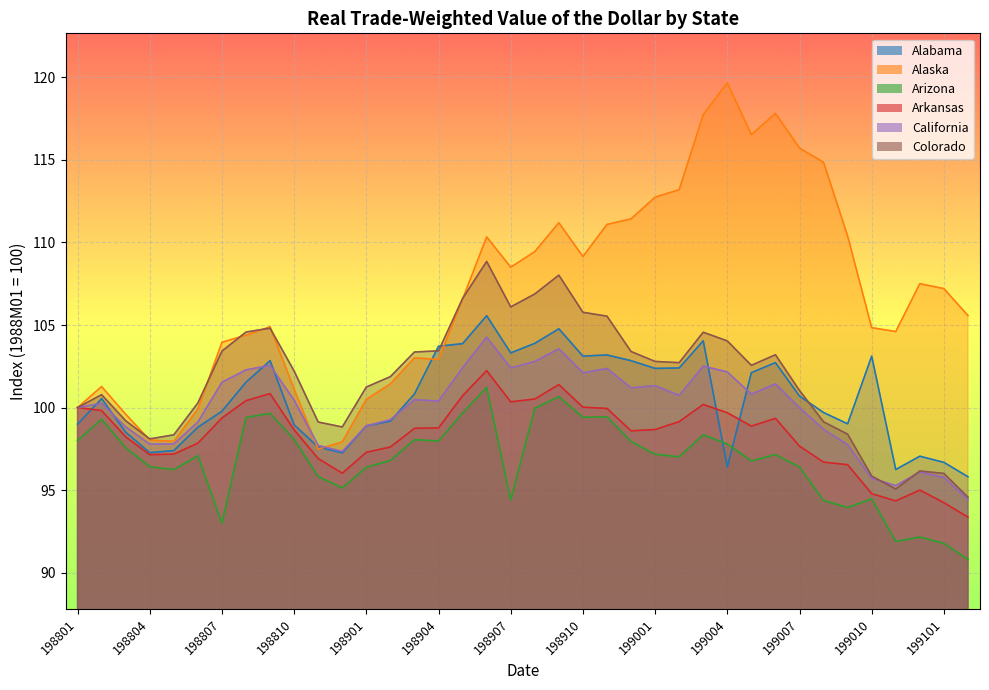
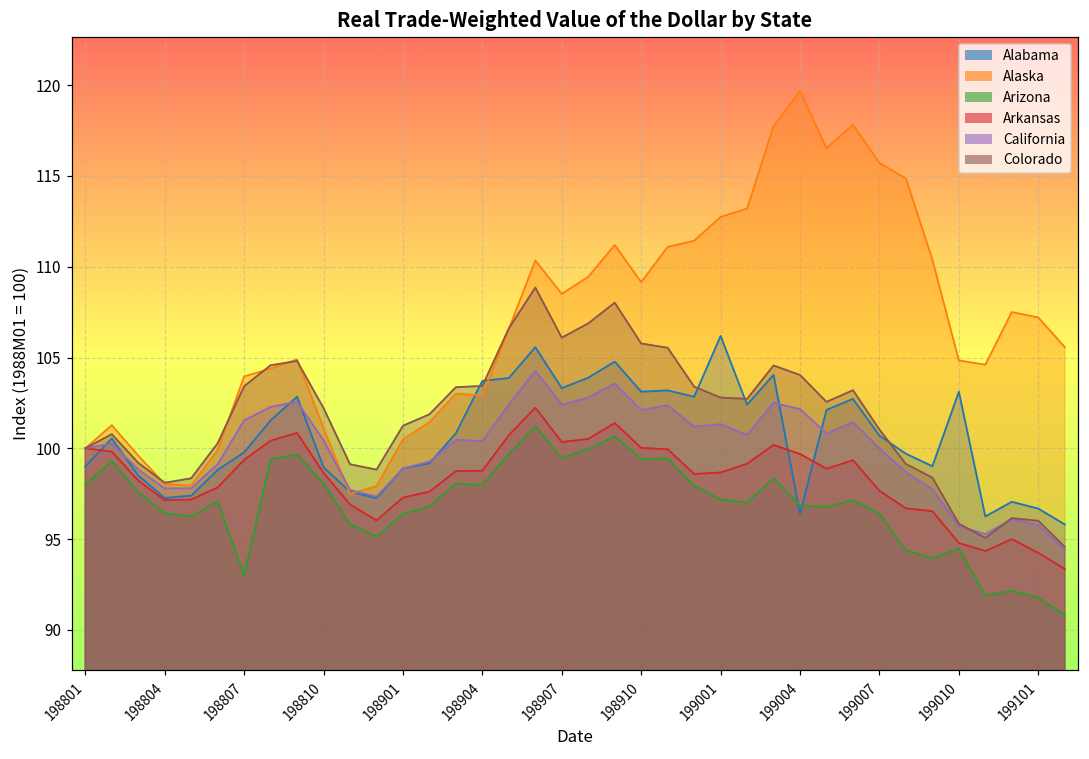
  {
    "Alabama": {
      "198801": 99.0,
      "198807": 99.8,
      "198810": 99.0,
      "198904": 103.7,
      "198907": 103.3,
      "198910": 103.1,
-     "199001": 102.4,
+     "199001": 106.2,
      "199004": 96.4,
      "199007": 100.7,
      "199010": 103.1,
      "199101": 96.7
    },
    "Arizona": {
      "198801": 98.0,
      "198804": 96.4,
      "198807": 93.0,
      "198810": 98.1,
      "198901": 96.4,
      "198904": 98.0,
-     "198907": 94.4,
+     "198907": 99.5,
      "198910": 99.4,
      "199001": 97.2,
-     "199004": 97.8,
+     "199004": 96.9,
      "199007": 96.4,
      "199010": 94.5,
      "199101": 91.8
    },
    "California": {
      "198804": 97.8,
      "198807": 101.5,
      "198810": 100.4,
      "198904": 100.4,
      "198907": 102.4,
      "198910": 102.1,
      "199001": 101.3,
      "199004": 102.2,
      "199007": 100.0,
      "199101": 95.8
    }
  }
